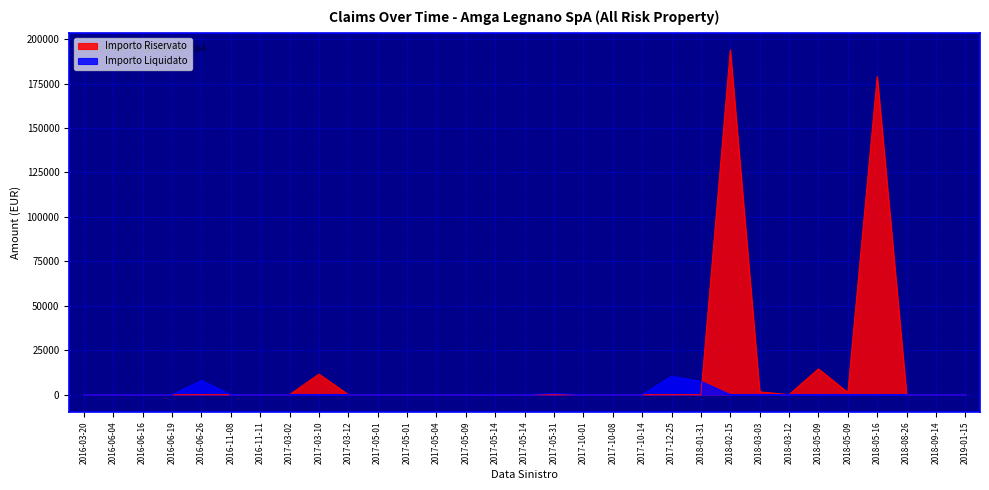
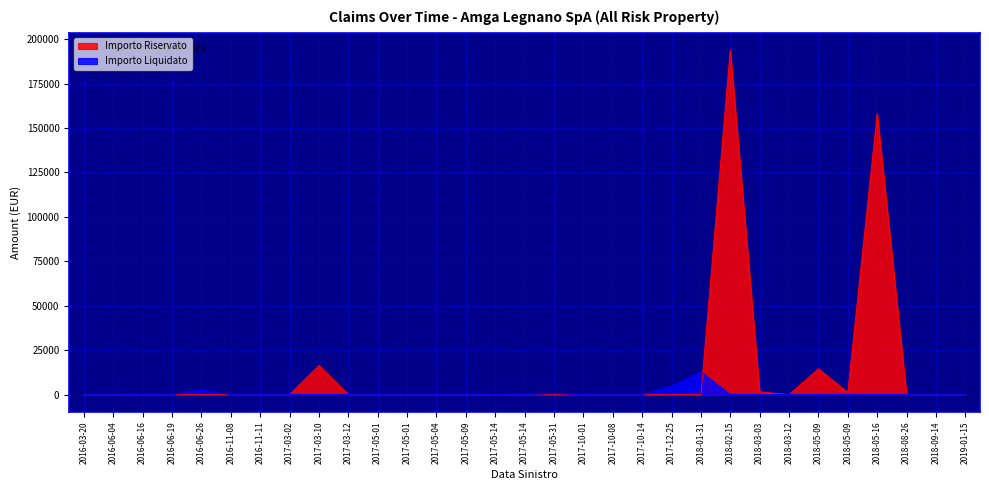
  {
    "Importo Riservato": {
      "2016-06-26": 0,
-     "2017-03-10": 12000,
+     "2017-03-10": 16000,
      "2017-12-25": 0,
      "2018-01-31": 0,
      "2018-02-15": 194000,
      "2018-03-03": 2000,
-     "2018-05-16": 179000
+     "2018-05-16": 158000
    },
    "Importo Liquidato": {
-     "2016-06-26": 8000,
+     "2016-06-26": 3000,
      "2017-03-10": 0,
-     "2017-12-25": 10000,
-     "2018-01-31": 7000,
+     "2017-12-25": 5000,
+     "2018-01-31": 13000,
      "2018-02-15": 0,
      "2018-03-03": 0,
      "2018-05-16": 0
    }
  }
